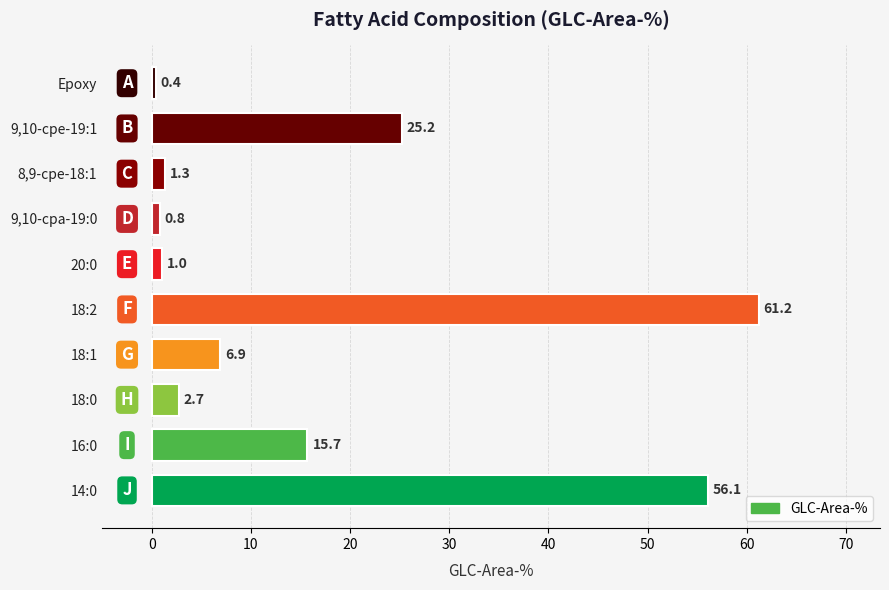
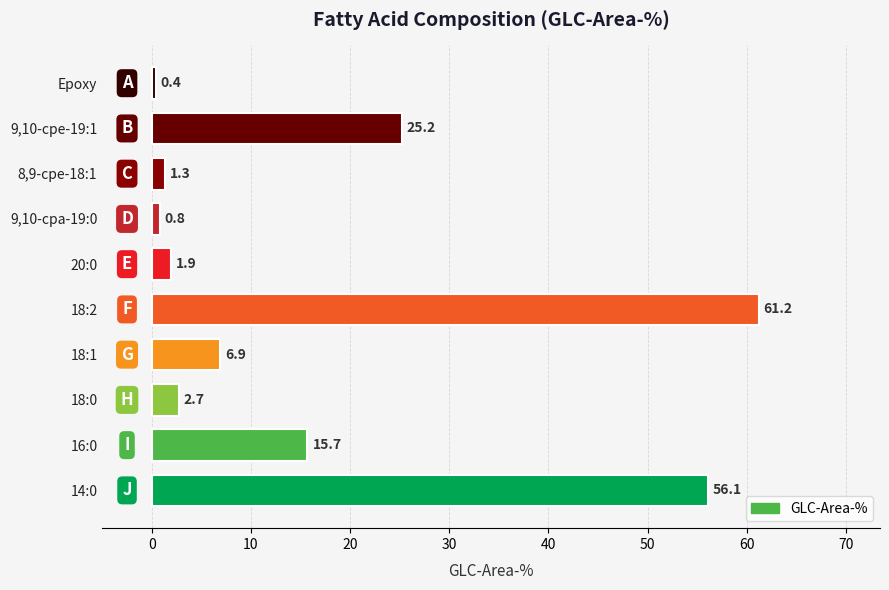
  {
    "Epoxy": 0.4,
    "9,10-cpe-19:1": 25.2,
    "8,9-cpe-18:1": 1.3,
    "9,10-cpa-19:0": 0.8,
-   "20:0": 1.0,
+   "20:0": 1.9,
    "18:2": 61.2,
    "18:1": 6.9,
    "18:0": 2.7,
    "16:0": 15.7,
    "14:0": 56.1
  }
